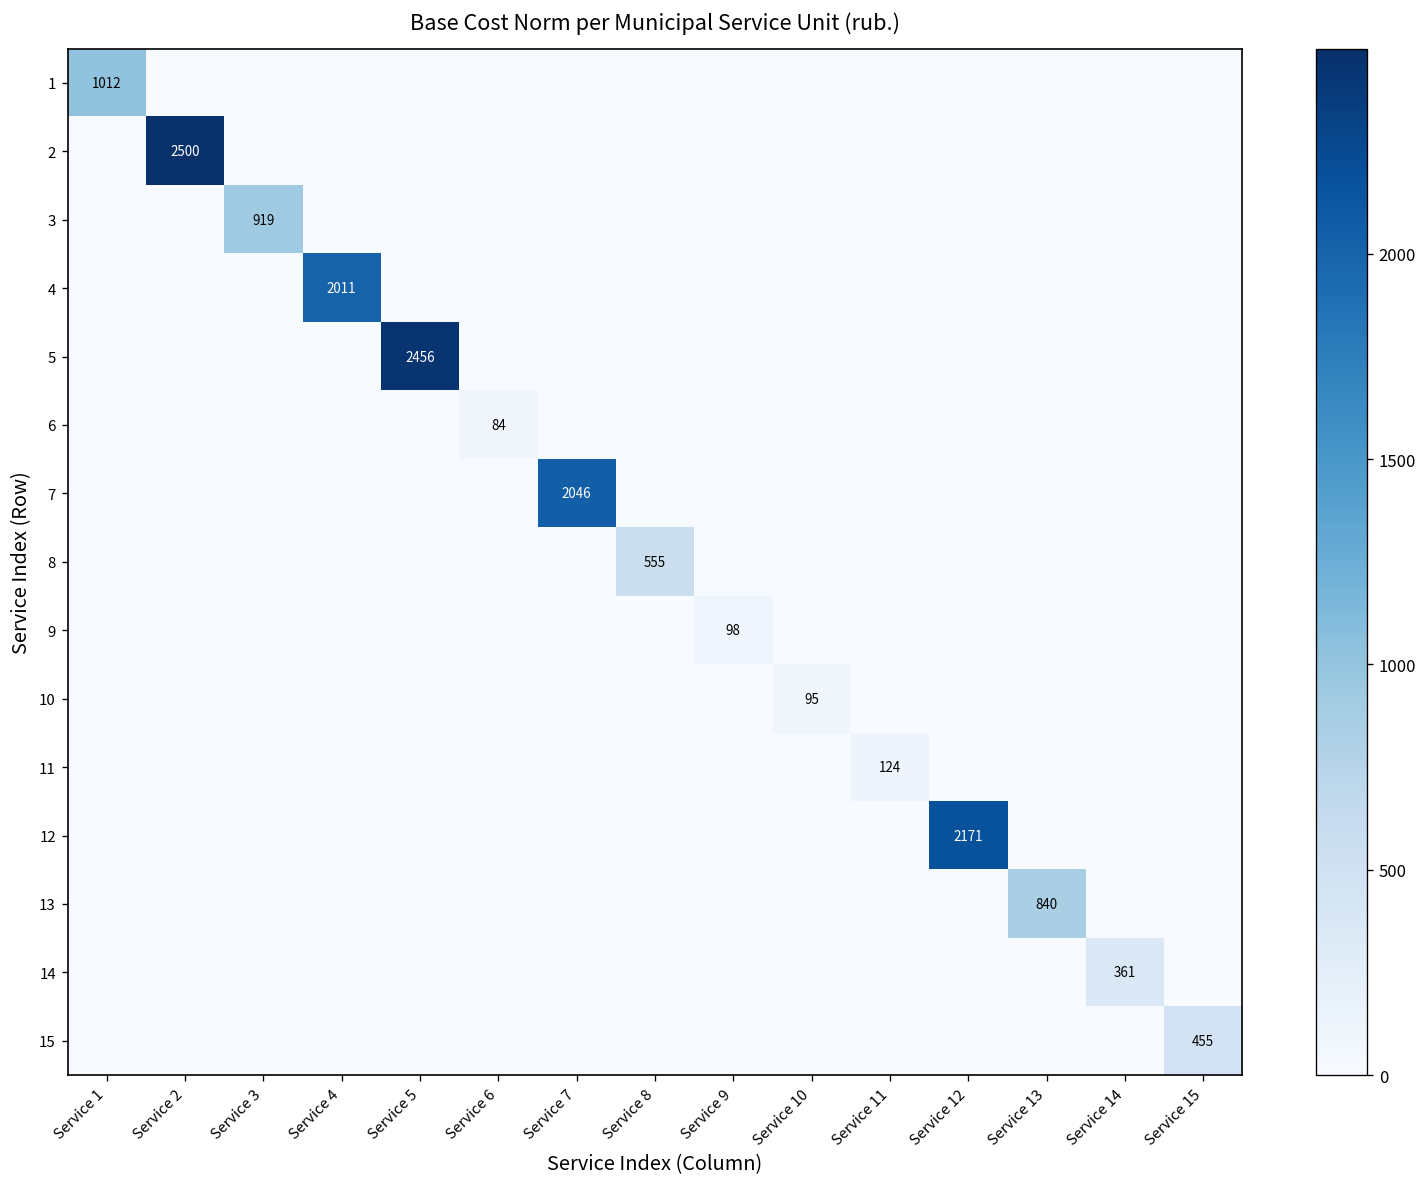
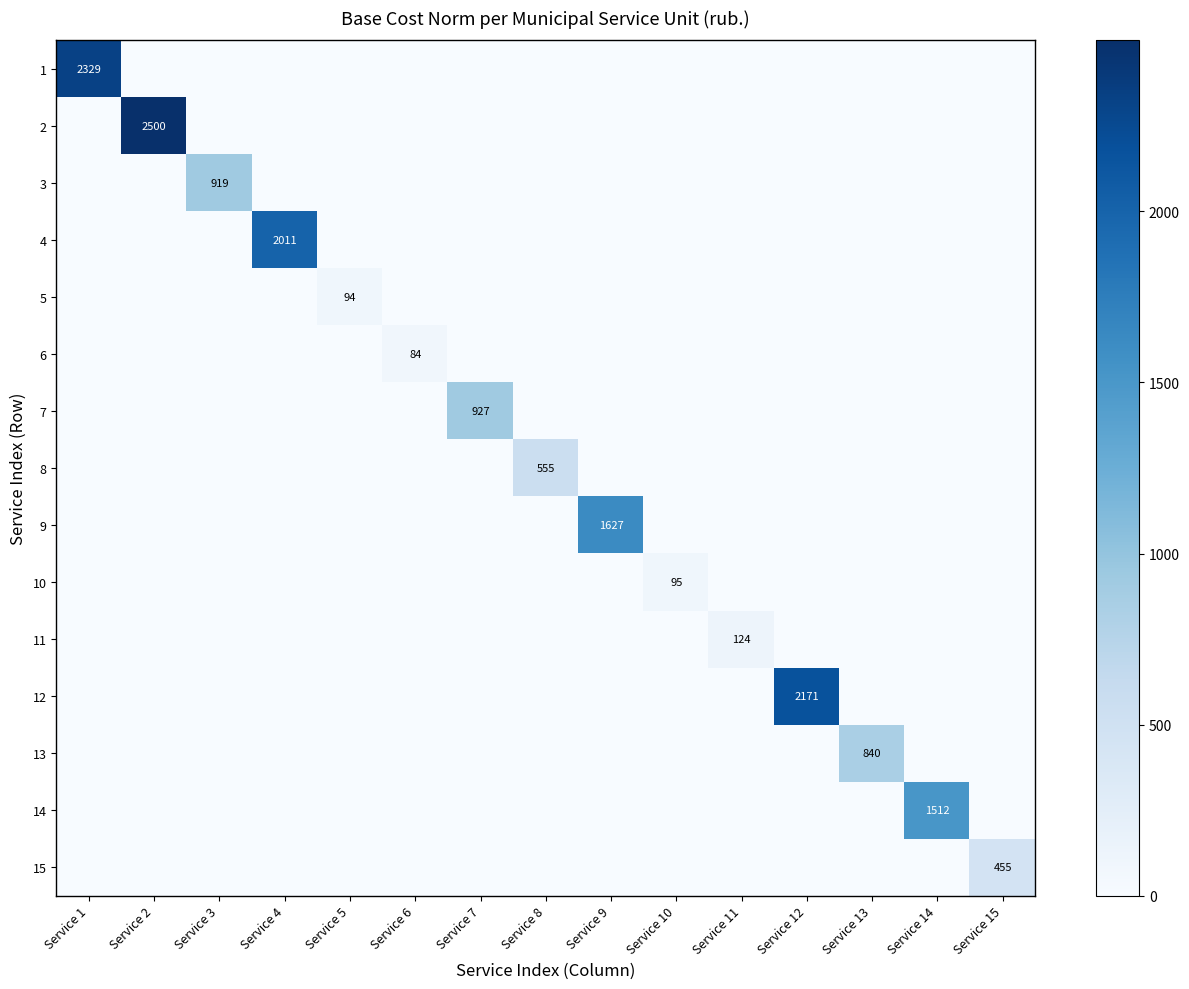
  {
    "1": {
-     "Service 1": 1012
+     "Service 1": 2329
    },
    "2": {
      "Service 2": 2500
    },
    "3": {
      "Service 3": 919
    },
    "4": {
      "Service 4": 2011
    },
    "5": {
-     "Service 5": 2456
+     "Service 5": 94
    },
    "6": {
      "Service 6": 84
    },
    "7": {
-     "Service 7": 2046
+     "Service 7": 927
    },
    "8": {
      "Service 8": 555
    },
    "9": {
-     "Service 9": 98
+     "Service 9": 1627
    },
    "10": {
      "Service 10": 95
    },
    "11": {
      "Service 11": 124
    },
    "12": {
      "Service 12": 2171
    },
    "13": {
      "Service 13": 840
    },
    "14": {
-     "Service 14": 361
+     "Service 14": 1512
    },
    "15": {
      "Service 15": 455
    }
  }
